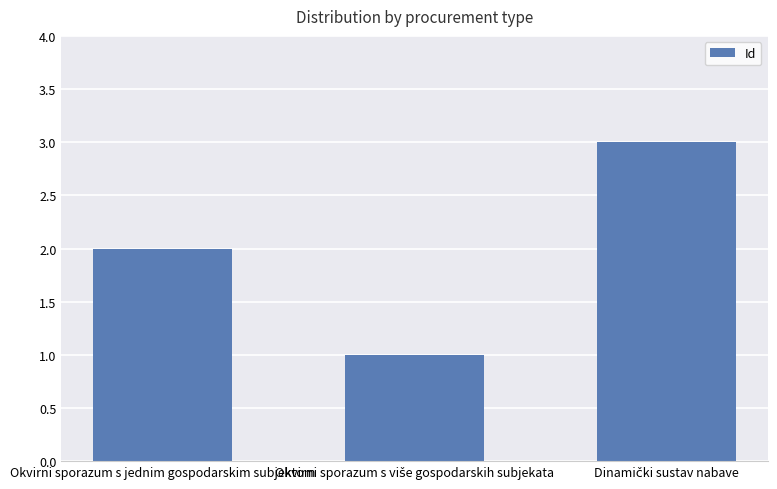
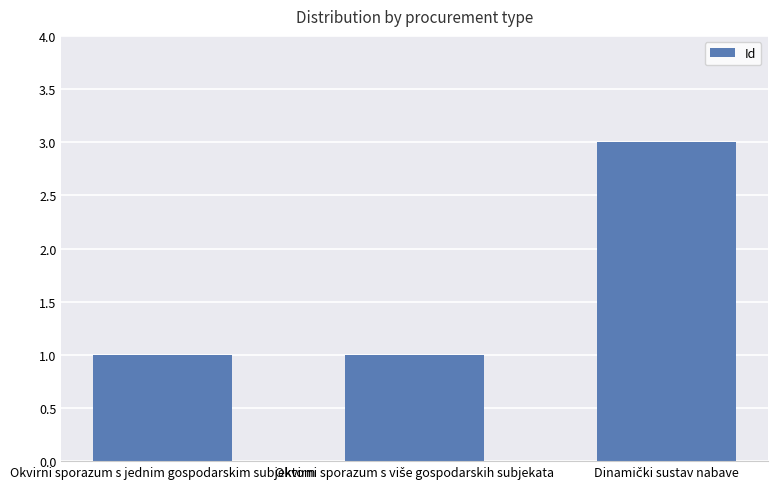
  {
-   "Okvirni sporazum s jednim gospodarskim subjektom": 2,
+   "Okvirni sporazum s jednim gospodarskim subjektom": 1,
    "Okvirni sporazum s više gospodarskih subjekata": 1,
    "Dinamički sustav nabave": 3
  }
